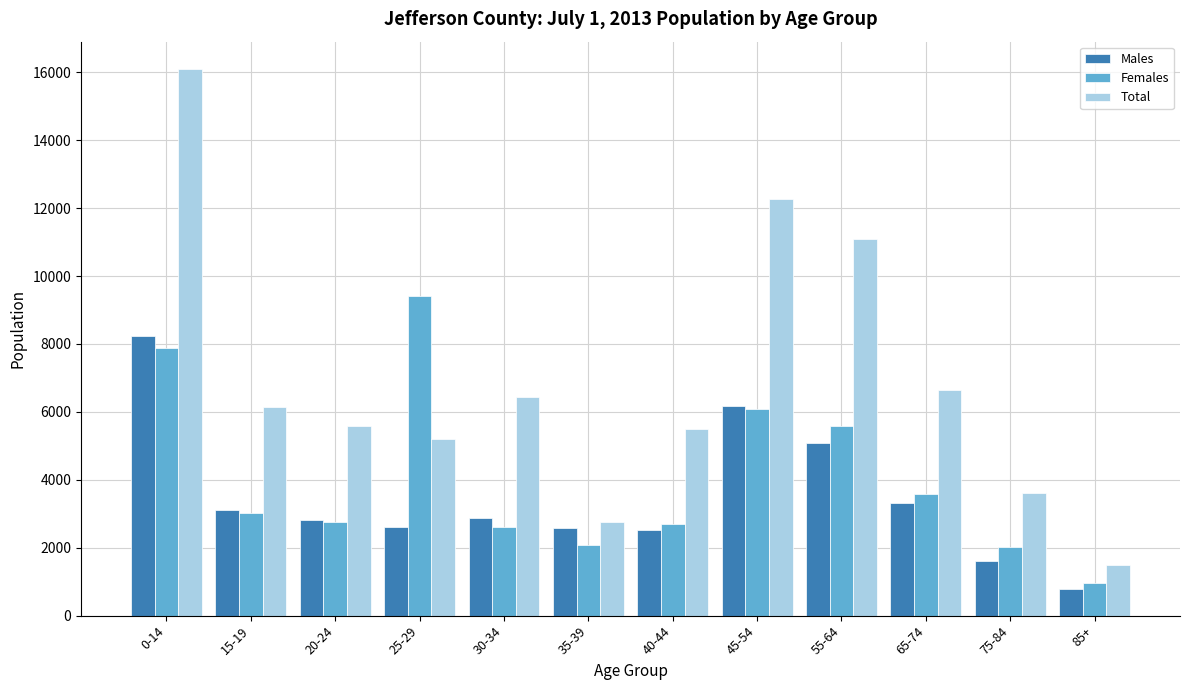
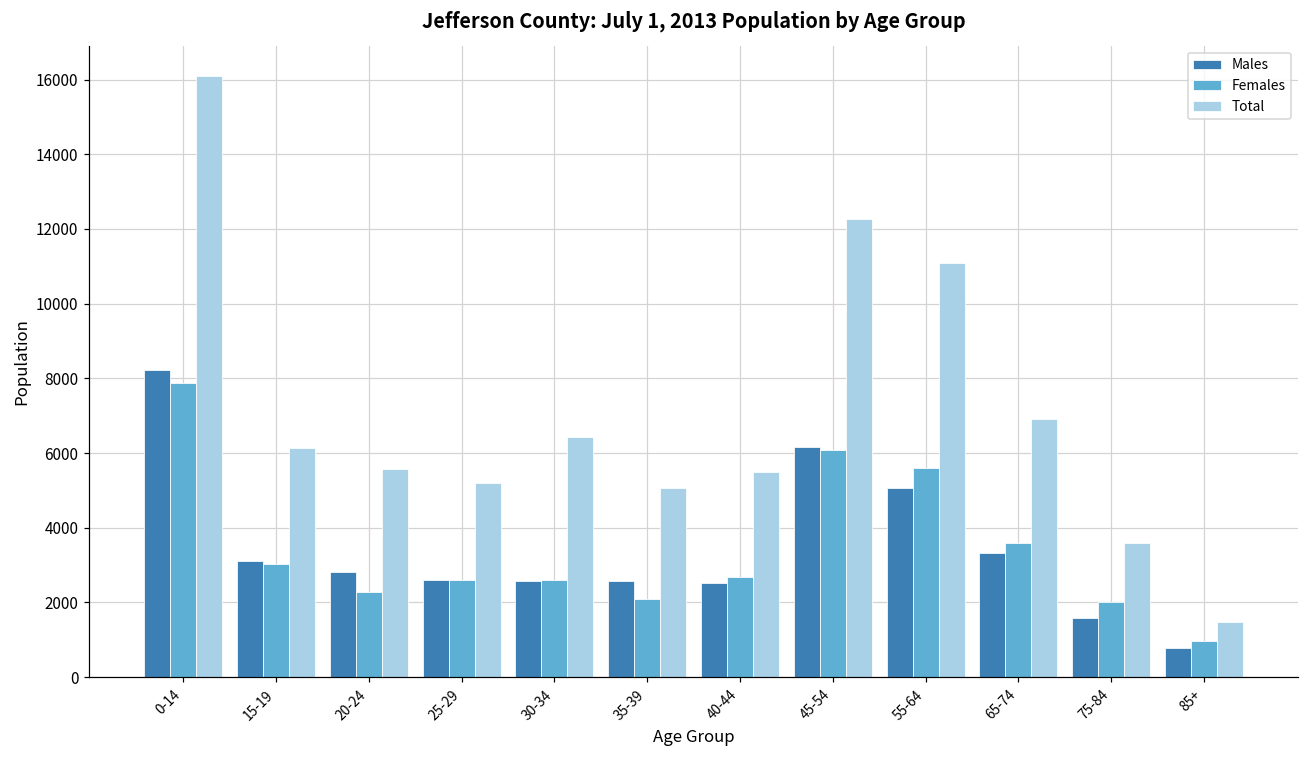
  {
    "Males": {
      "0-14": 8200,
      "15-19": 3100,
      "20-24": 2800,
      "25-29": 2600,
-     "30-34": 2900,
+     "30-34": 2600,
      "35-39": 2600,
      "40-44": 2500,
      "45-54": 6200,
      "55-64": 5100,
      "65-74": 3300,
      "75-84": 1600,
      "85+": 800
    },
    "Females": {
      "0-14": 7900,
      "15-19": 3000,
-     "20-24": 2800,
-     "25-29": 9400,
+     "20-24": 2300,
+     "25-29": 2600,
      "30-34": 2600,
      "35-39": 2100,
      "40-44": 2700,
      "45-54": 6100,
      "55-64": 5600,
      "65-74": 3600,
      "75-84": 2000,
      "85+": 1000
    },
    "Total": {
      "0-14": 16100,
      "15-19": 6100,
      "20-24": 5600,
      "25-29": 5200,
      "30-34": 6400,
-     "35-39": 2700,
+     "35-39": 5100,
      "40-44": 5500,
      "45-54": 12300,
      "55-64": 11100,
-     "65-74": 6600,
+     "65-74": 6900,
      "75-84": 3600,
      "85+": 1500
    }
  }
